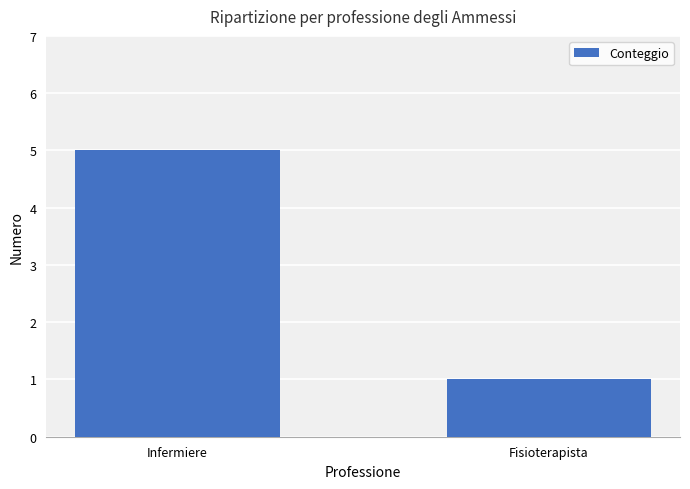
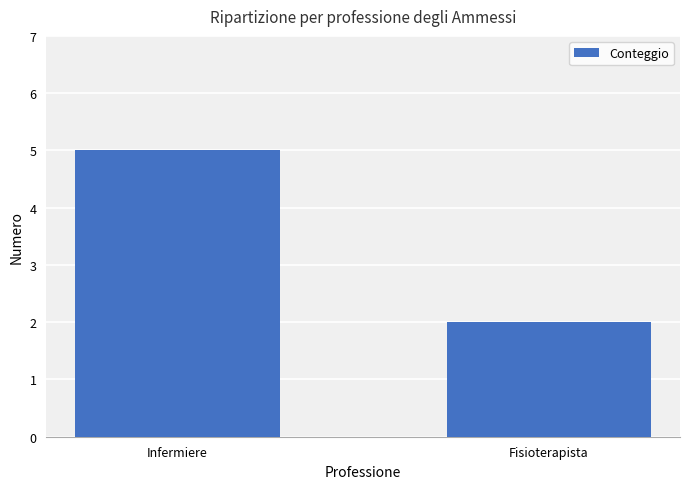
  {
    "Infermiere": 5,
-   "Fisioterapista": 1
+   "Fisioterapista": 2
  }
